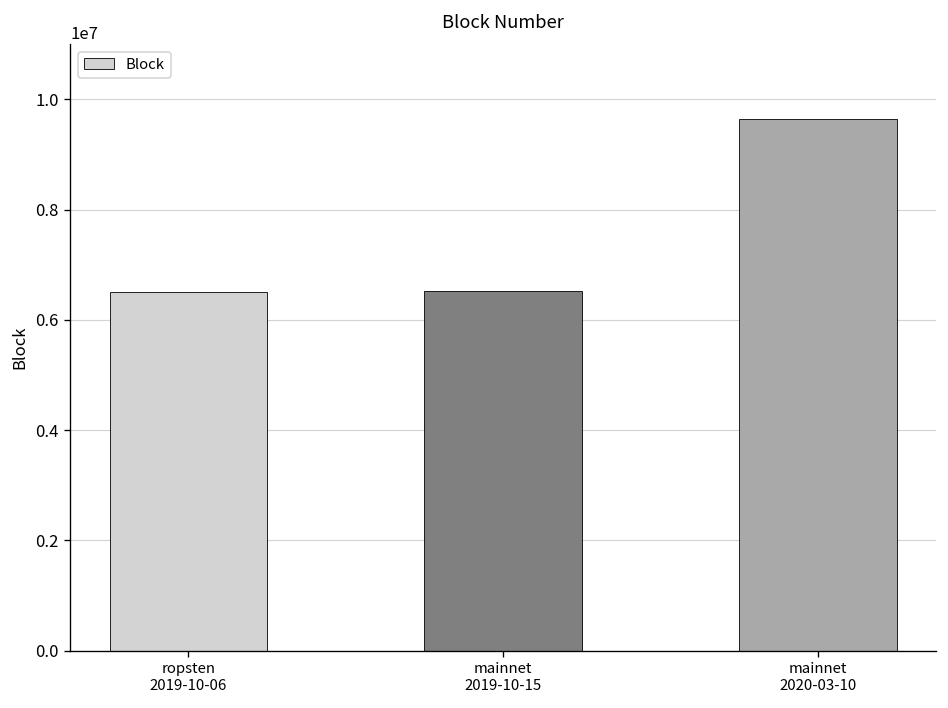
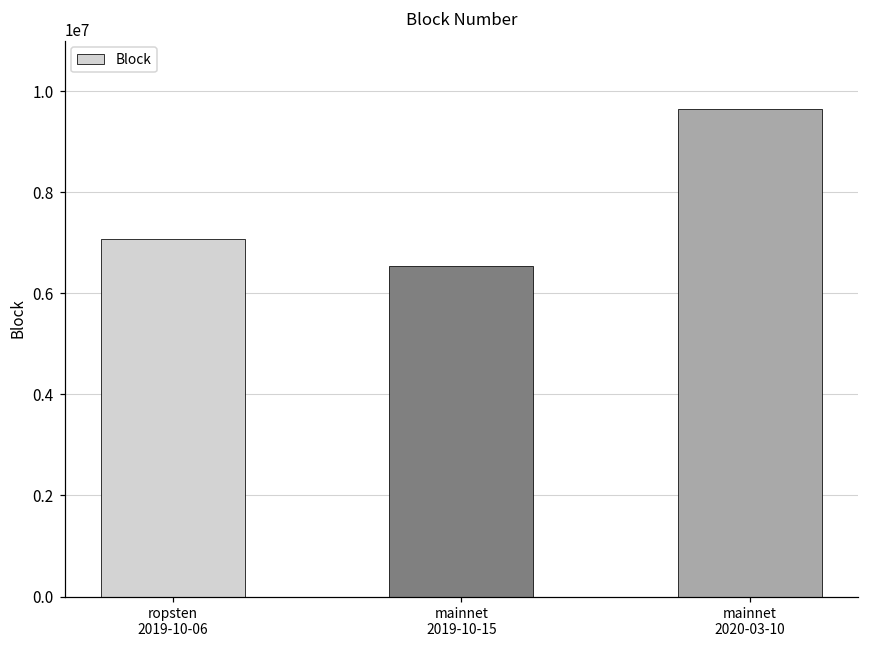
  {
-   "ropsten 2019-10-06": 6500000,
+   "ropsten 2019-10-06": 7100000,
    "mainnet 2019-10-15": 6500000,
    "mainnet 2020-03-10": 9600000
  }
